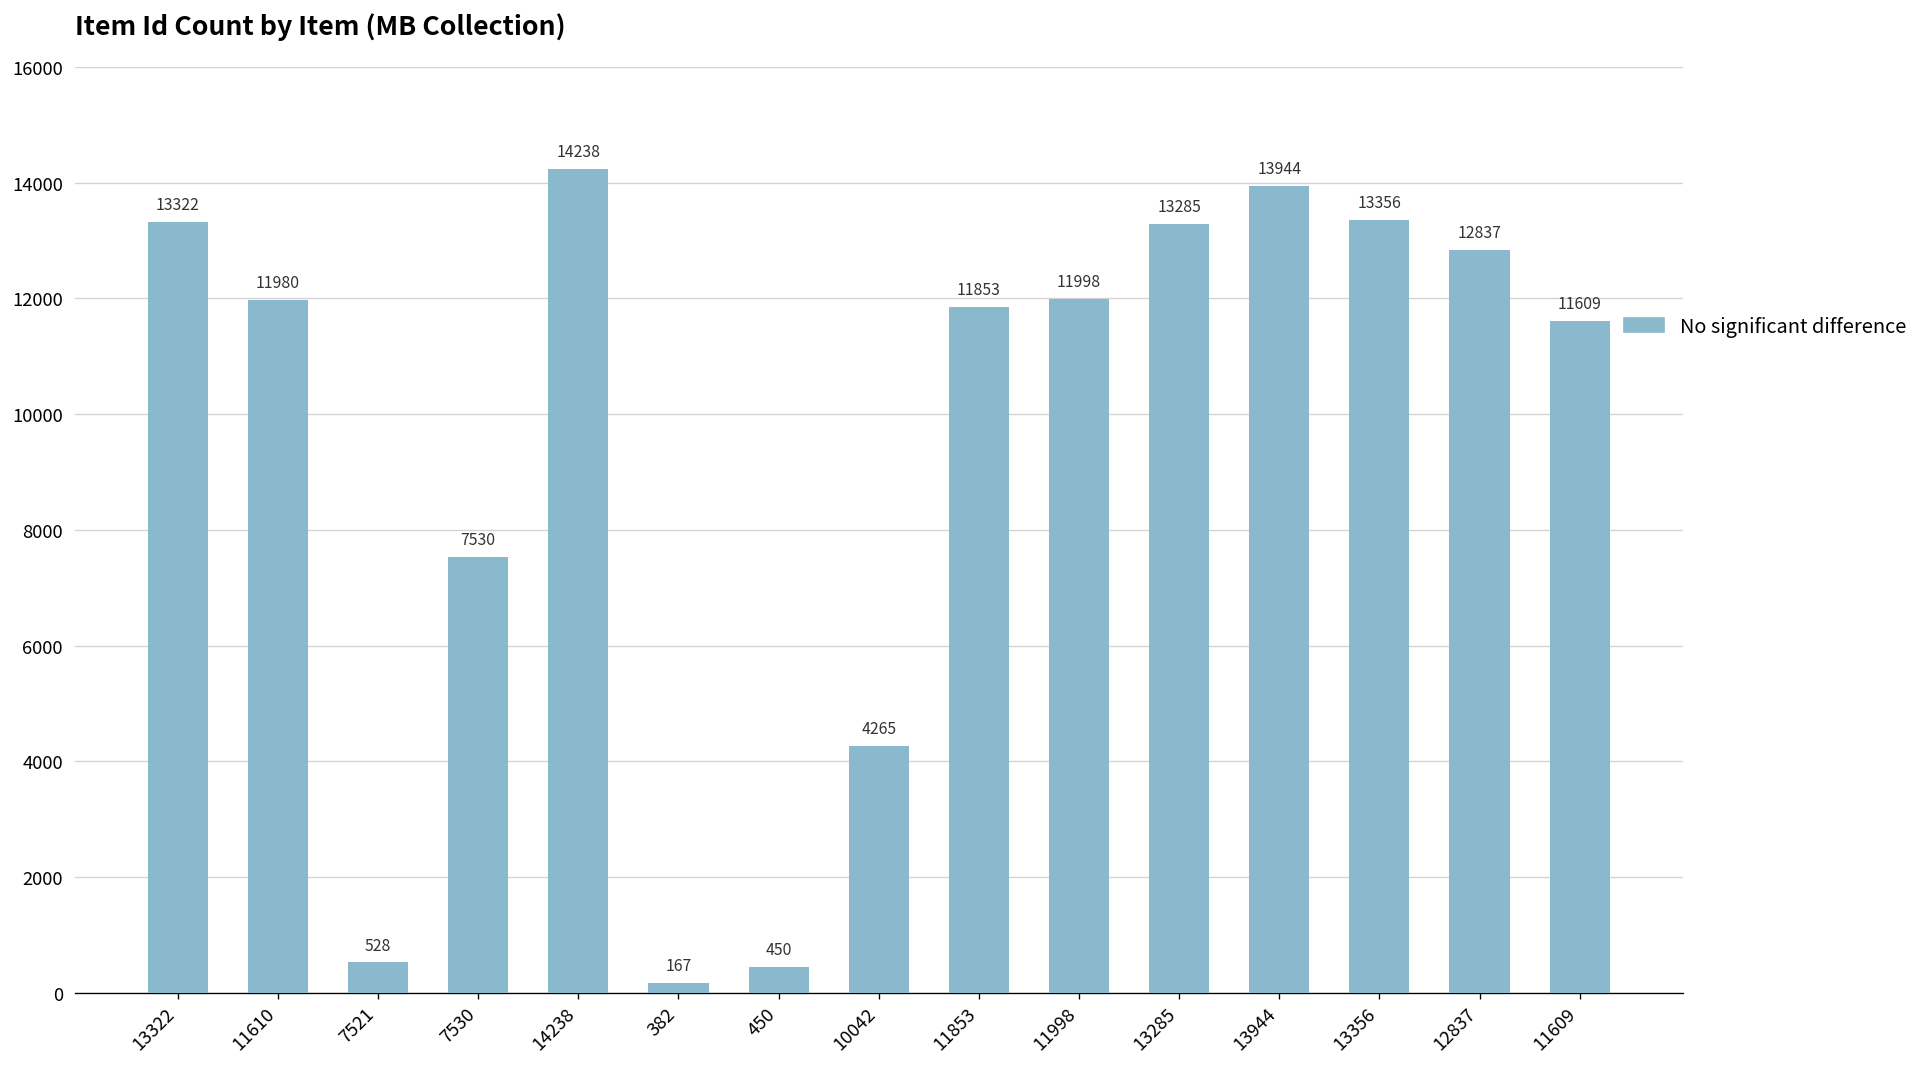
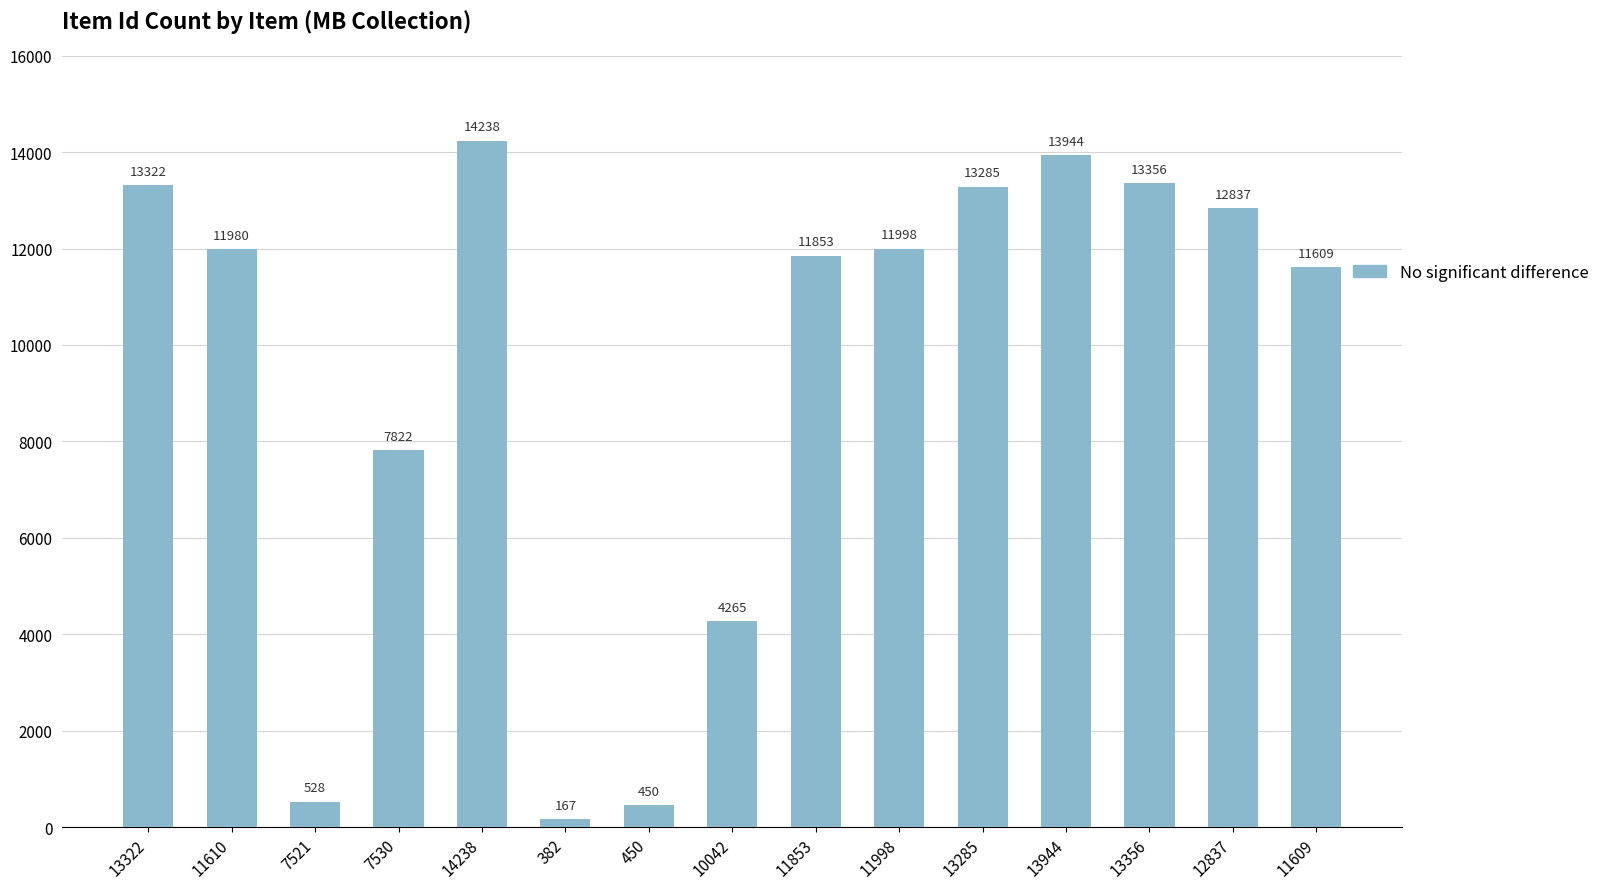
  {
    "13322": 13322,
    "11610": 11980,
    "7521": 528,
-   "7530": 7530,
+   "7530": 7822,
    "14238": 14238,
    "382": 167,
    "450": 450,
    "10042": 4265,
    "11853": 11853,
    "11998": 11998,
    "13285": 13285,
    "13944": 13944,
    "13356": 13356,
    "12837": 12837,
    "11609": 11609
  }
